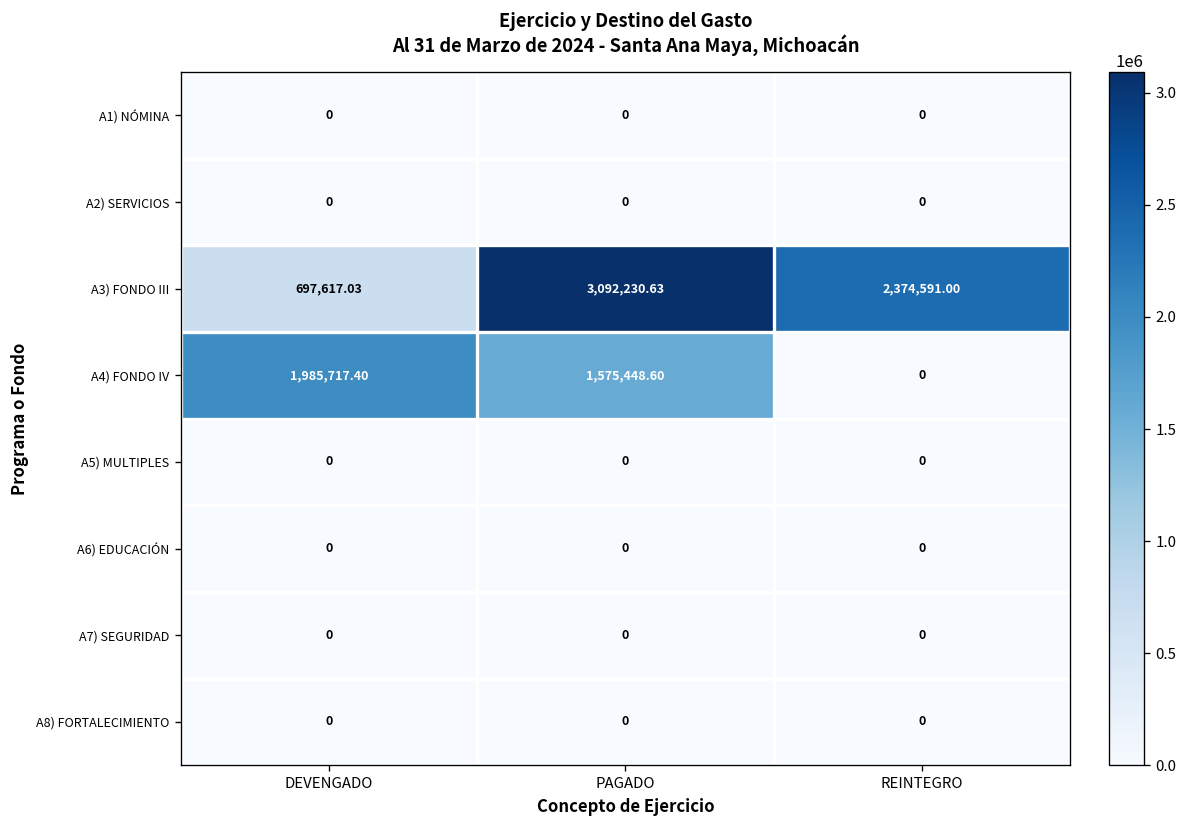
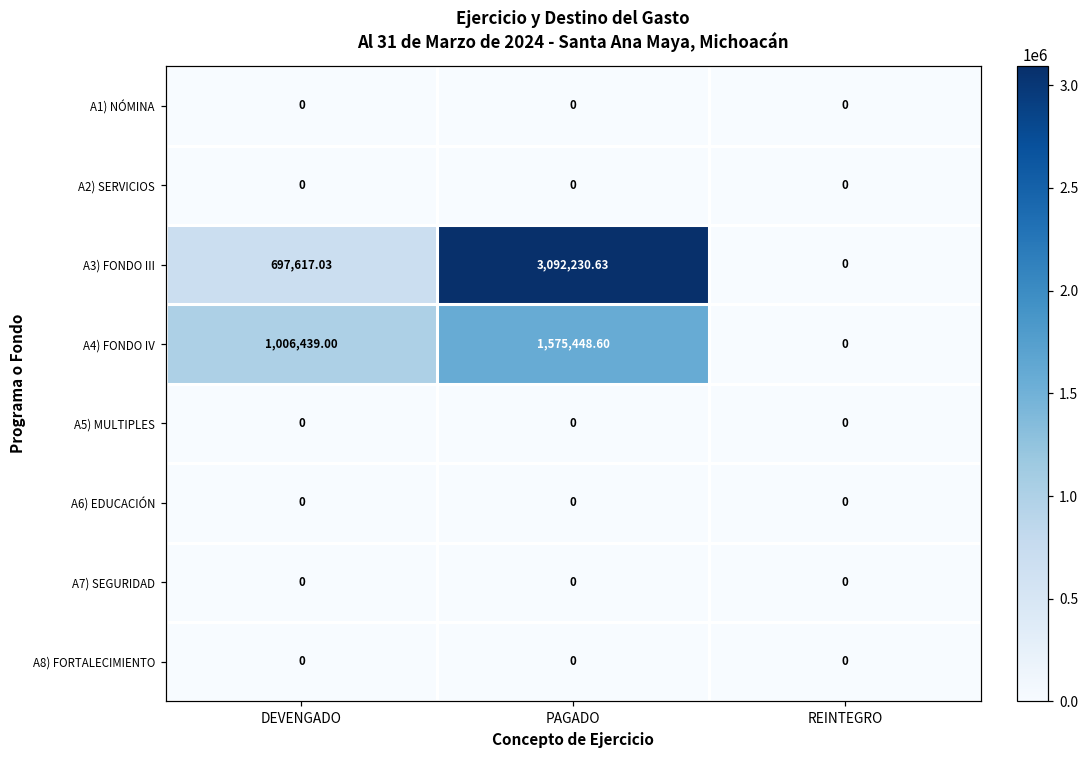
  {
    "A1) NÓMINA": {
      "DEVENGADO": "0",
      "PAGADO": "0",
      "REINTEGRO": "0"
    },
    "A2) SERVICIOS": {
      "DEVENGADO": "0",
      "PAGADO": "0",
      "REINTEGRO": "0"
    },
    "A3) FONDO III": {
      "DEVENGADO": "697,617.03",
      "PAGADO": "3,092,230.63",
-     "REINTEGRO": "2,374,591.00"
+     "REINTEGRO": "0"
    },
    "A4) FONDO IV": {
-     "DEVENGADO": "1,985,717.40",
+     "DEVENGADO": "1,006,439.00",
      "PAGADO": "1,575,448.60",
      "REINTEGRO": "0"
    },
    "A5) MULTIPLES": {
      "DEVENGADO": "0",
      "PAGADO": "0",
      "REINTEGRO": "0"
    },
    "A6) EDUCACIÓN": {
      "DEVENGADO": "0",
      "PAGADO": "0",
      "REINTEGRO": "0"
    },
    "A7) SEGURIDAD": {
      "DEVENGADO": "0",
      "PAGADO": "0",
      "REINTEGRO": "0"
    },
    "A8) FORTALECIMIENTO": {
      "DEVENGADO": "0",
      "PAGADO": "0",
      "REINTEGRO": "0"
    }
  }
